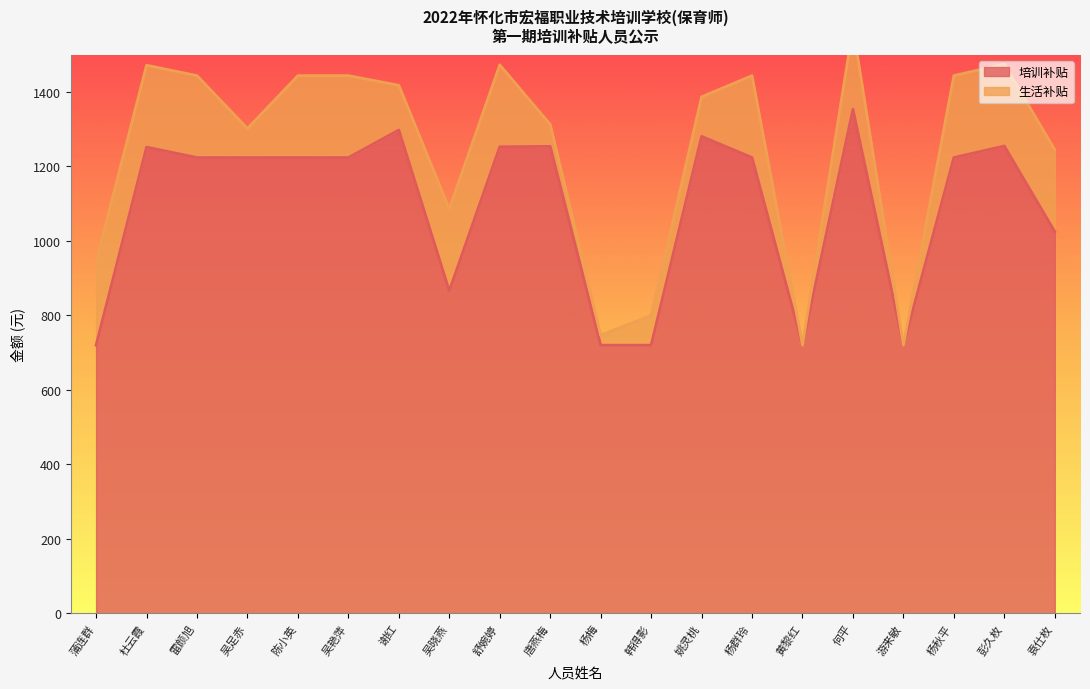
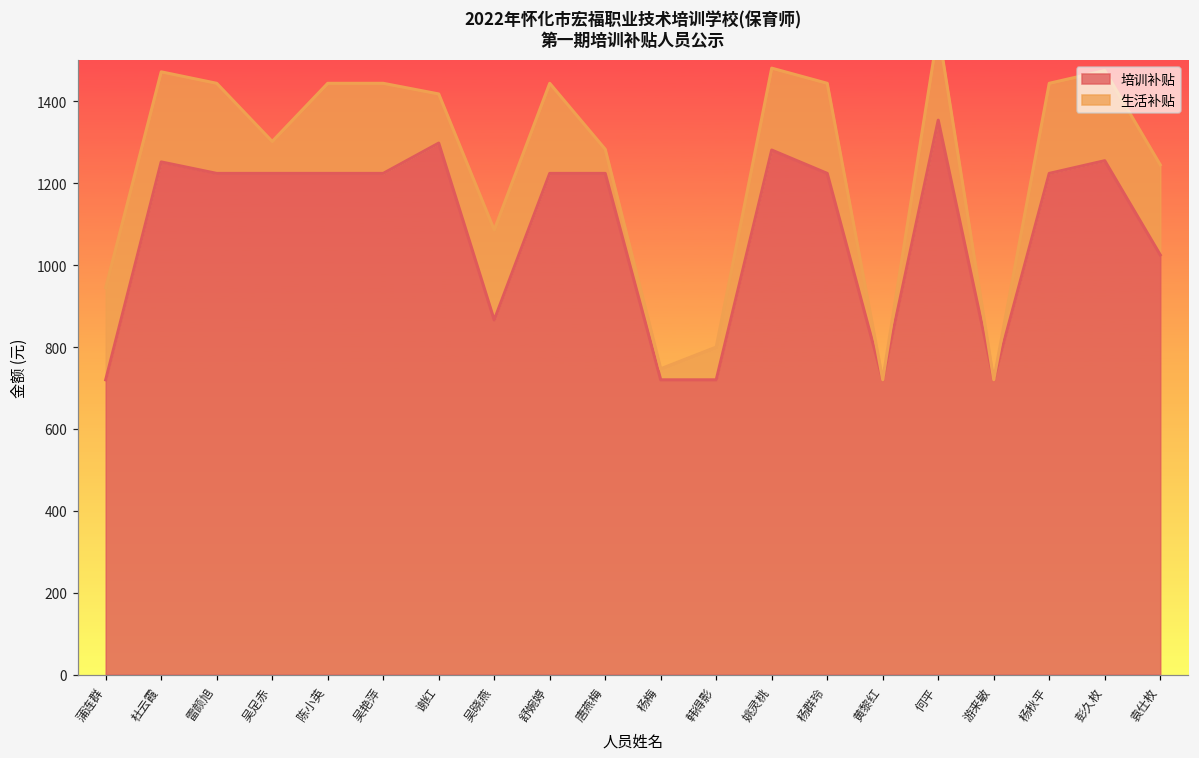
  {
    "培训补贴": {
      "蒲连群": 720,
      "杜云霞": 1250,
      "雷颜旭": 1220,
      "吴足赤": 1220,
      "陈小英": 1220,
      "吴艳萍": 1220,
      "谢红": 1300,
      "吴晓燕": 870,
-     "舒婉婷": 1250,
-     "唐燕梅": 1250,
+     "舒婉婷": 1220,
+     "唐燕梅": 1220,
      "杨梅": 720,
      "韩得影": 720,
      "姚灵桃": 1280,
      "杨群玲": 1220,
      "何平": 1350,
      "杨秋平": 1220,
      "彭久枚": 1260,
      "袁仕枚": 1030
    },
    "生活补贴": {
      "蒲连群": 230,
      "杜云霞": 220,
      "雷颜旭": 220,
      "吴足赤": 80,
      "陈小英": 220,
      "吴艳萍": 220,
      "谢红": 120,
      "吴晓燕": 220,
      "舒婉婷": 220,
      "唐燕梅": 60,
      "杨梅": 30,
      "韩得影": 80,
-     "姚灵桃": 110,
+     "姚灵桃": 200,
      "杨群玲": 220,
      "杨秋平": 220,
      "袁仕枚": 220
    }
  }
